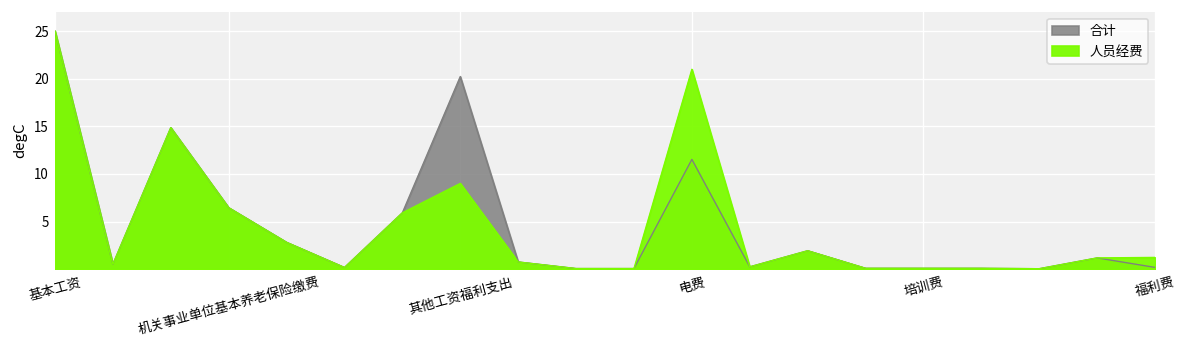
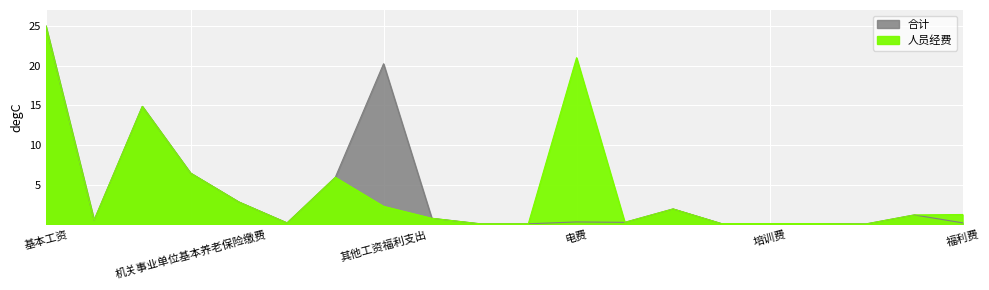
  {
    "合计": {
      "其他工资福利支出": 20,
-     "电费": 12,
+     "电费": 0,
      "福利费": 0
    },
    "人员经费": {
-     "其他工资福利支出": 9,
+     "其他工资福利支出": 2,
      "电费": 21,
      "福利费": 1
    }
  }
